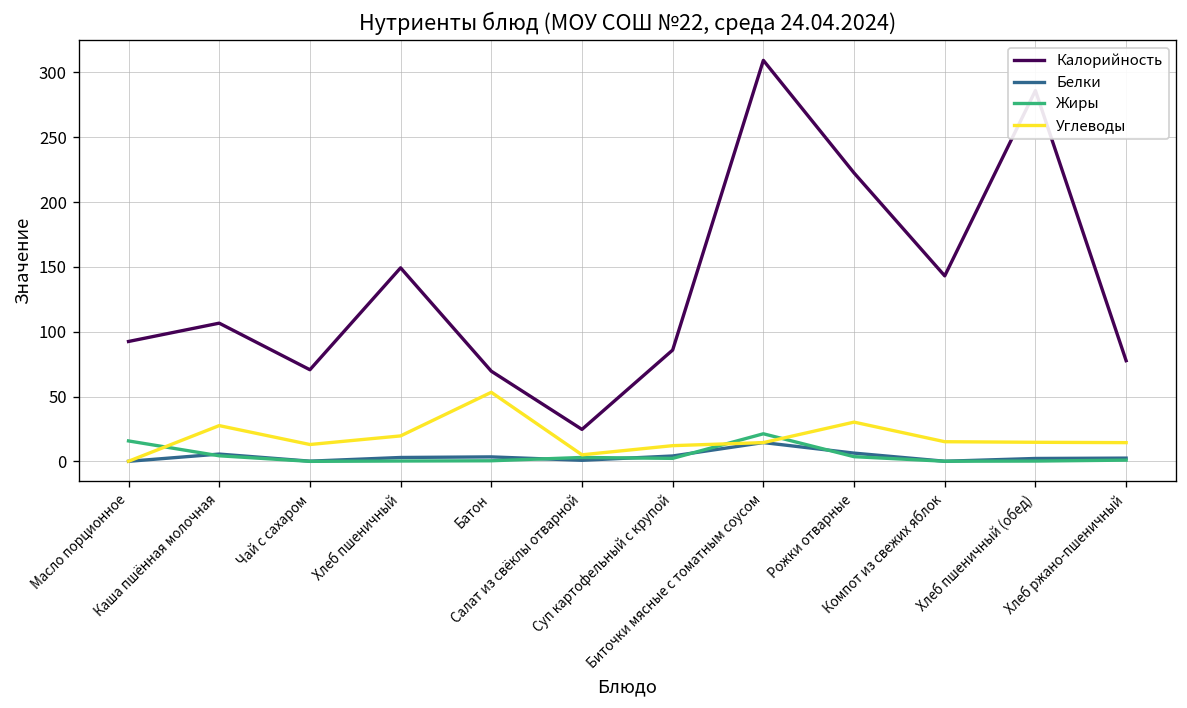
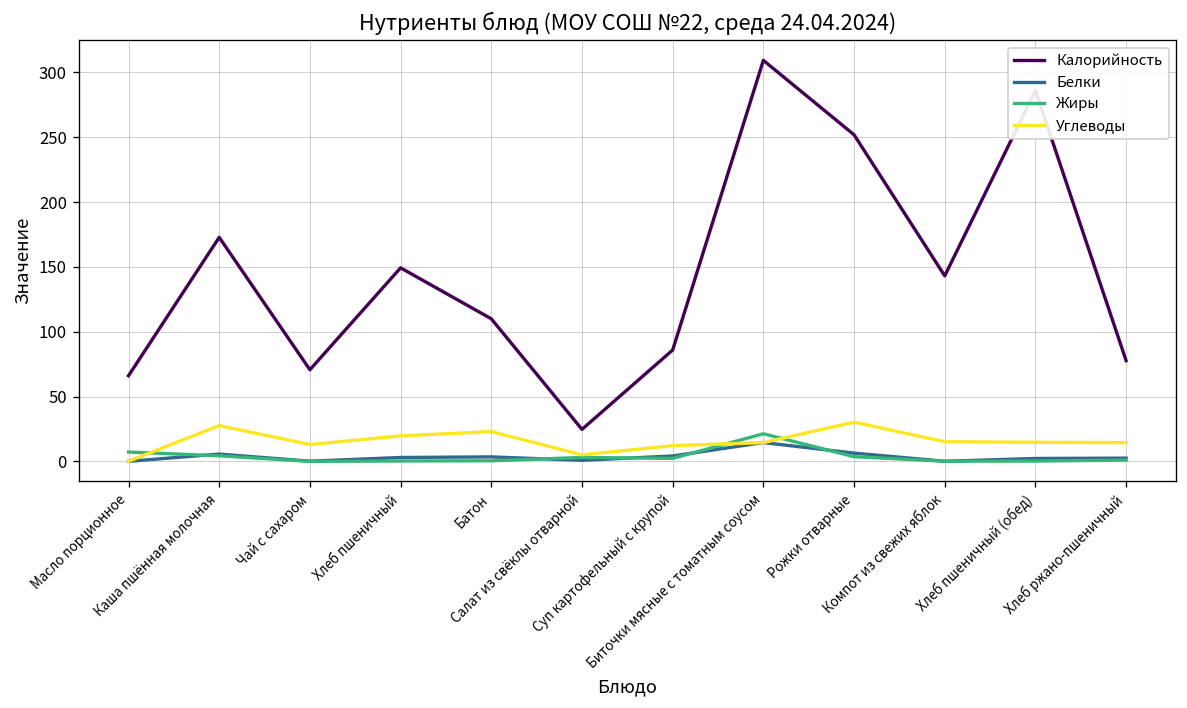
  {
    "Калорийность": {
-     "Масло порционное": 93,
-     "Каша пшённая молочная": 107,
+     "Масло порционное": 66,
+     "Каша пшённая молочная": 173,
      "Чай с сахаром": 71,
      "Хлеб пшеничный": 149,
-     "Батон": 70,
+     "Батон": 110,
      "Салат из свёклы отварной": 25,
      "Суп картофельный с крупой": 86,
      "Биточки мясные с томатным соусом": 309,
-     "Рожки отварные": 222,
+     "Рожки отварные": 252,
      "Компот из свежих яблок": 143,
      "Хлеб ржано-пшеничный": 78
    },
    "Белки": {
      "Хлеб пшеничный": 3,
      "Батон": 4,
      "Рожки отварные": 6
    },
    "Жиры": {
-     "Масло порционное": 16,
+     "Масло порционное": 7,
      "Хлеб пшеничный": 0,
      "Батон": 1,
      "Биточки мясные с томатным соусом": 21,
      "Рожки отварные": 4
    },
    "Углеводы": {
      "Каша пшённая молочная": 28,
      "Чай с сахаром": 13,
      "Хлеб пшеничный": 20,
-     "Батон": 53,
+     "Батон": 23,
      "Суп картофельный с крупой": 12,
      "Рожки отварные": 30,
      "Компот из свежих яблок": 15,
      "Хлеб пшеничный (обед)": 15,
      "Хлеб ржано-пшеничный": 14
    }
  }
